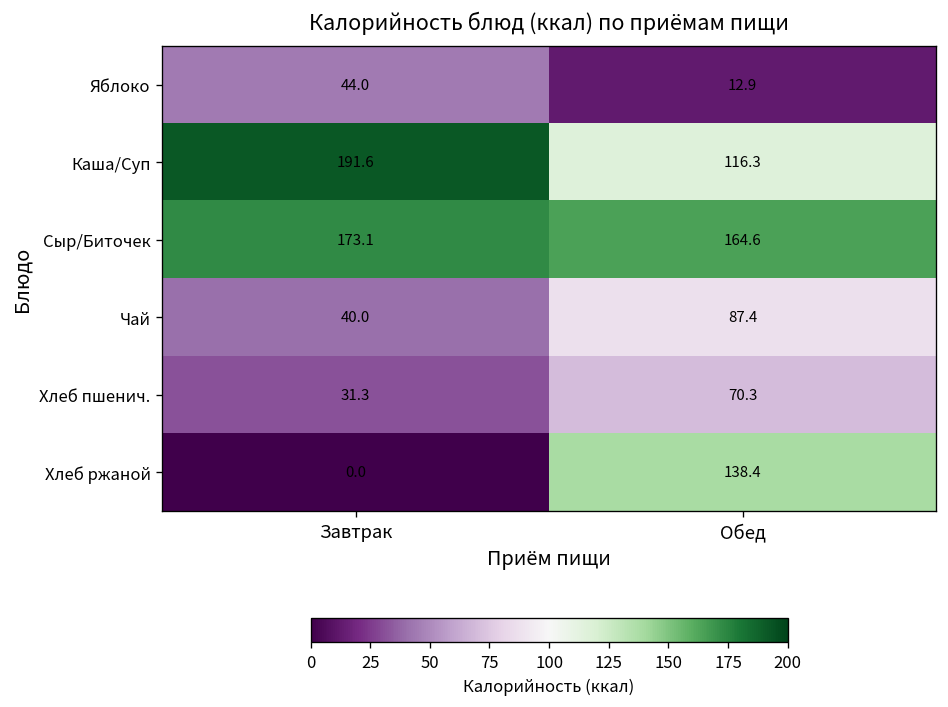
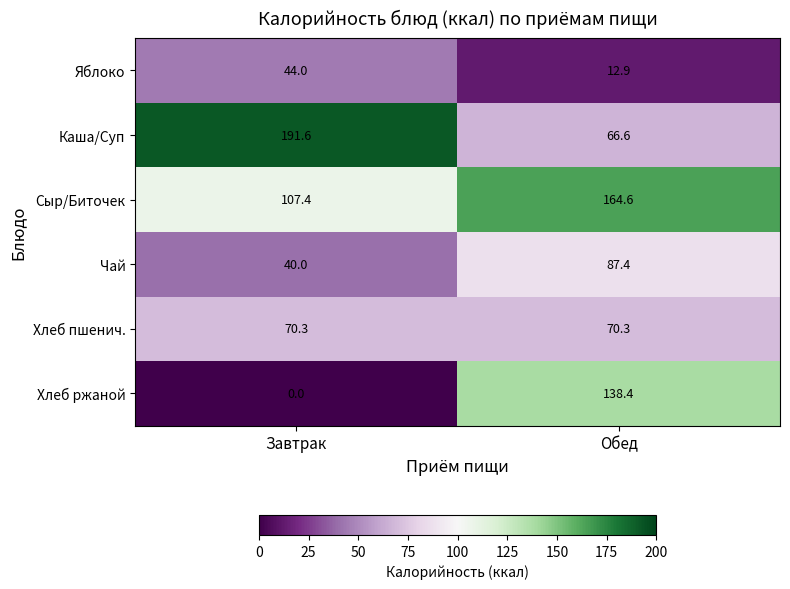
  {
    "Яблоко": {
      "Завтрак": 44.0,
      "Обед": 12.9
    },
    "Каша/Суп": {
      "Завтрак": 191.6,
-     "Обед": 116.3
+     "Обед": 66.6
    },
    "Сыр/Биточек": {
-     "Завтрак": 173.1,
+     "Завтрак": 107.4,
      "Обед": 164.6
    },
    "Чай": {
      "Завтрак": 40.0,
      "Обед": 87.4
    },
    "Хлеб пшенич.": {
-     "Завтрак": 31.3,
+     "Завтрак": 70.3,
      "Обед": 70.3
    },
    "Хлеб ржаной": {
      "Завтрак": 0.0,
      "Обед": 138.4
    }
  }
